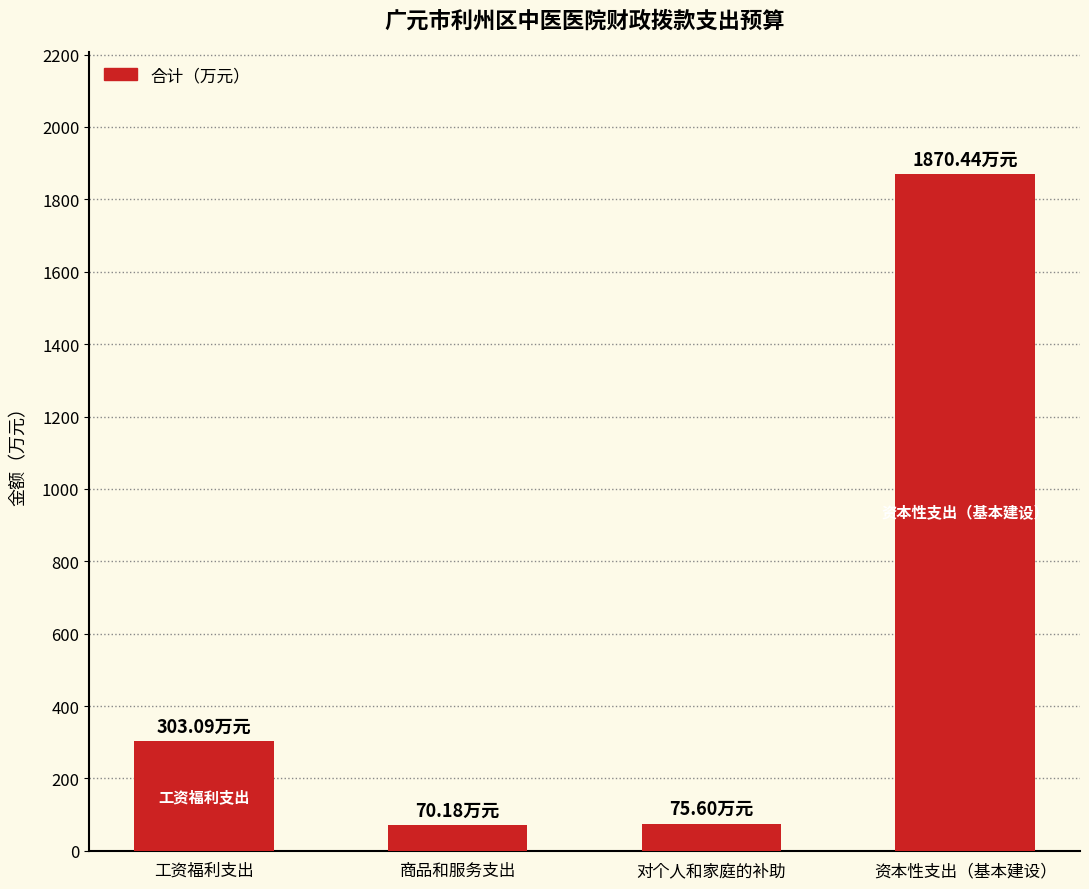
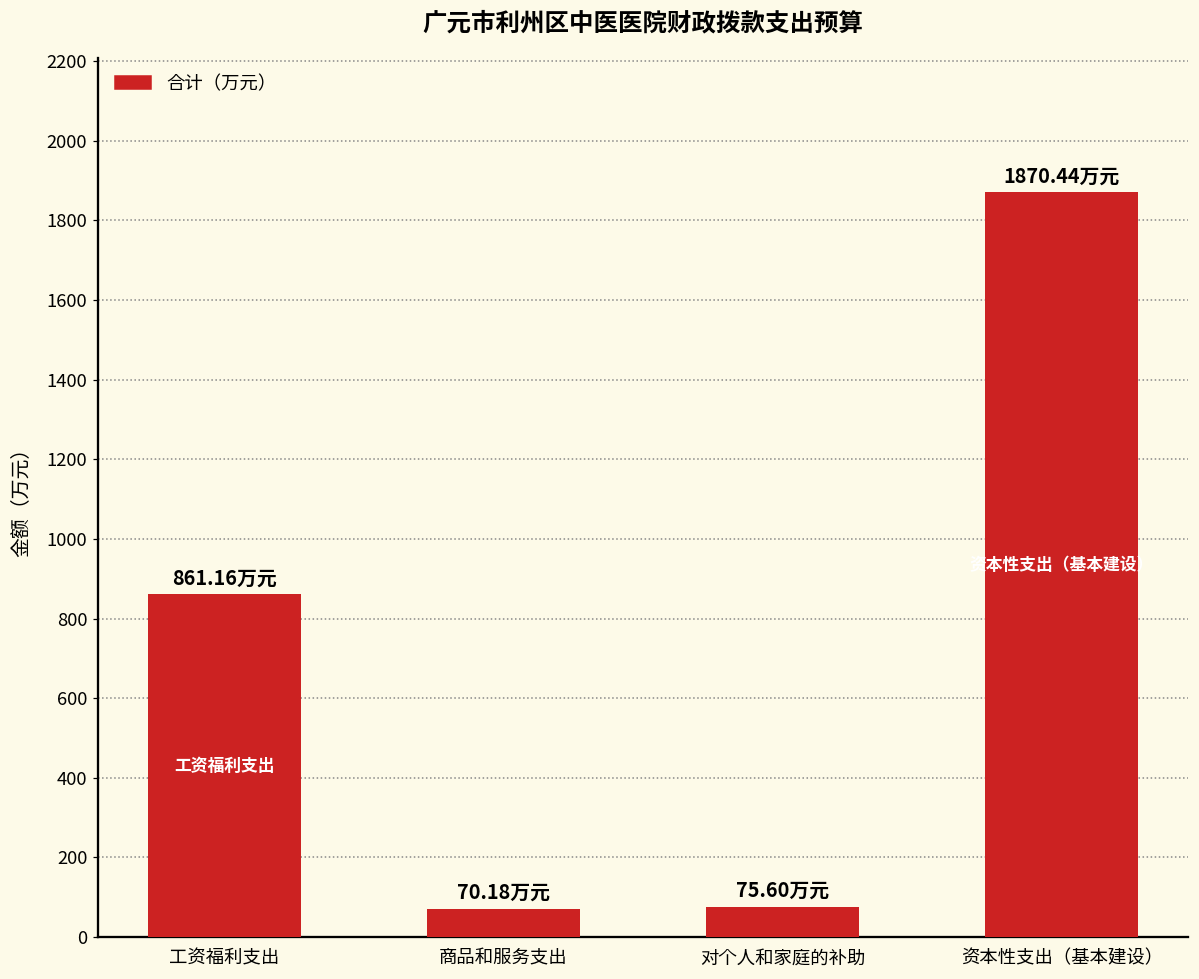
  {
-   "工资福利支出": 303.09,
+   "工资福利支出": 861.16,
    "商品和服务支出": 70.18,
    "对个人和家庭的补助": 75.60,
    "资本性支出（基本建设）": 1870.44
  }
